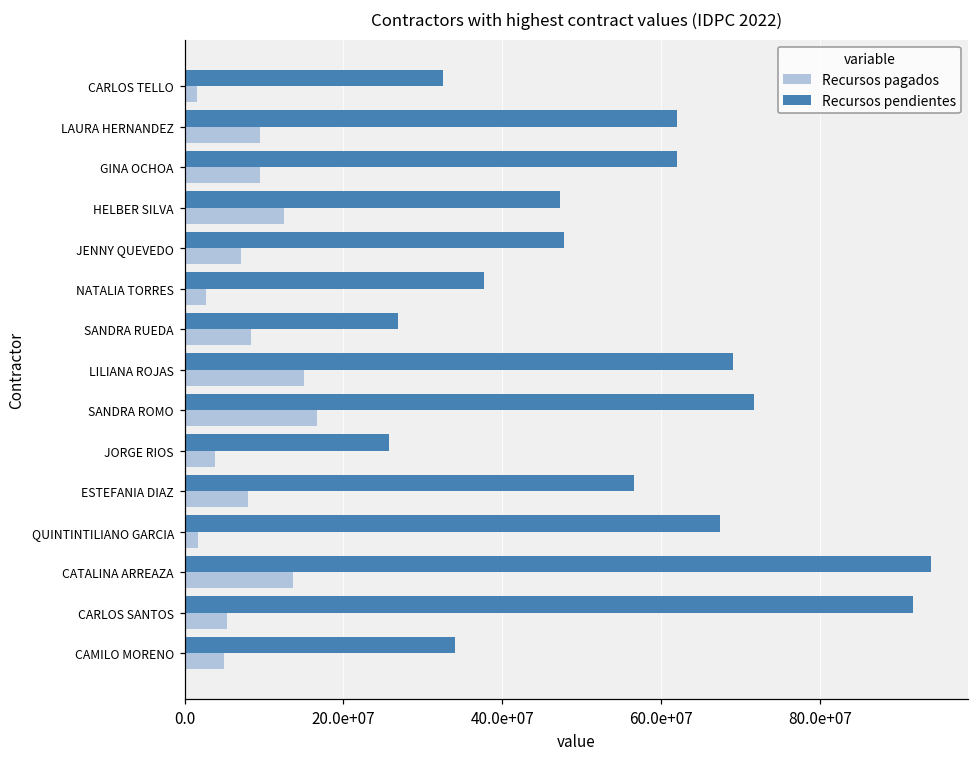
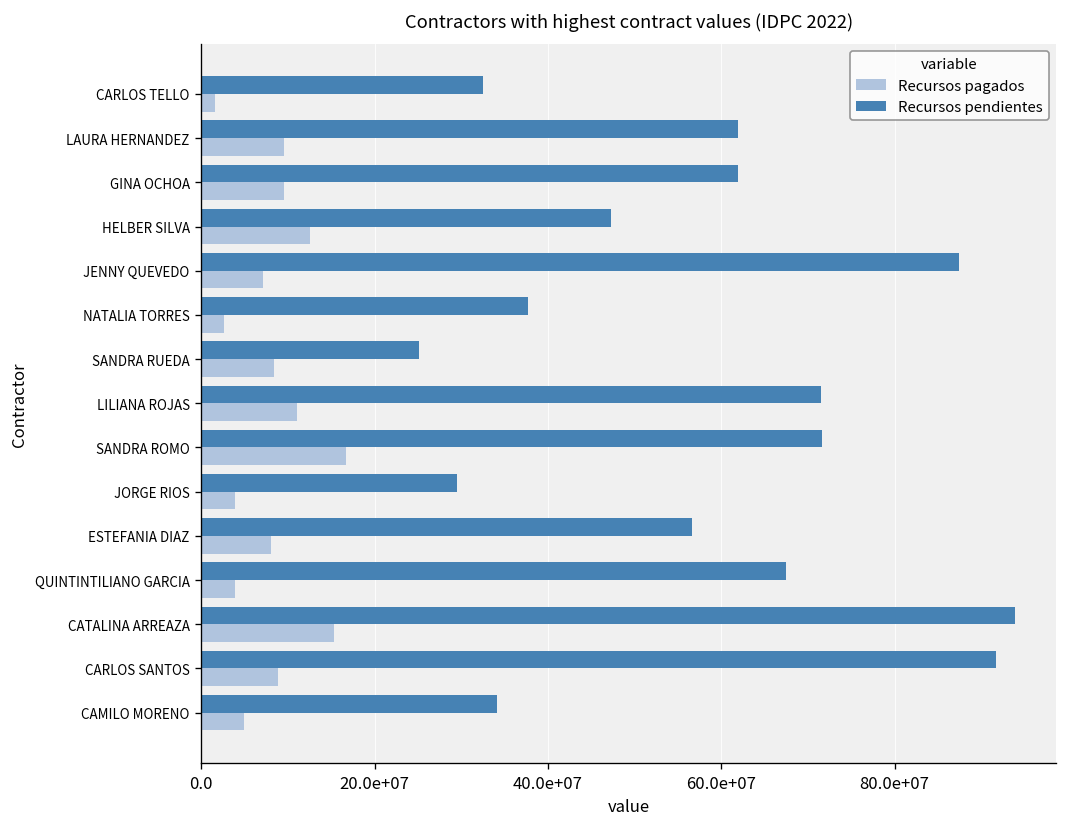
  {
    "Recursos pagados": {
      "CARLOS TELLO": 20000000,
      "LAURA HERNANDEZ": 100000000,
      "GINA OCHOA": 100000000,
      "HELBER SILVA": 130000000,
      "JENNY QUEVEDO": 70000000,
      "NATALIA TORRES": 30000000,
      "SANDRA RUEDA": 80000000,
-     "LILIANA ROJAS": 150000000,
+     "LILIANA ROJAS": 110000000,
      "SANDRA ROMO": 170000000,
      "JORGE RIOS": 40000000,
      "ESTEFANIA DIAZ": 80000000,
-     "QUINTINTILIANO GARCIA": 20000000,
-     "CATALINA ARREAZA": 140000000,
-     "CARLOS SANTOS": 50000000,
+     "QUINTINTILIANO GARCIA": 40000000,
+     "CATALINA ARREAZA": 150000000,
+     "CARLOS SANTOS": 90000000,
      "CAMILO MORENO": 50000000
    },
    "Recursos pendientes": {
      "CARLOS TELLO": 330000000,
      "LAURA HERNANDEZ": 620000000,
      "GINA OCHOA": 620000000,
      "HELBER SILVA": 470000000,
-     "JENNY QUEVEDO": 480000000,
+     "JENNY QUEVEDO": 870000000,
      "NATALIA TORRES": 380000000,
-     "SANDRA RUEDA": 270000000,
-     "LILIANA ROJAS": 690000000,
+     "SANDRA RUEDA": 250000000,
+     "LILIANA ROJAS": 720000000,
      "SANDRA ROMO": 720000000,
-     "JORGE RIOS": 260000000,
+     "JORGE RIOS": 300000000,
      "ESTEFANIA DIAZ": 570000000,
      "QUINTINTILIANO GARCIA": 670000000,
      "CATALINA ARREAZA": 940000000,
      "CARLOS SANTOS": 920000000,
      "CAMILO MORENO": 340000000
    }
  }
